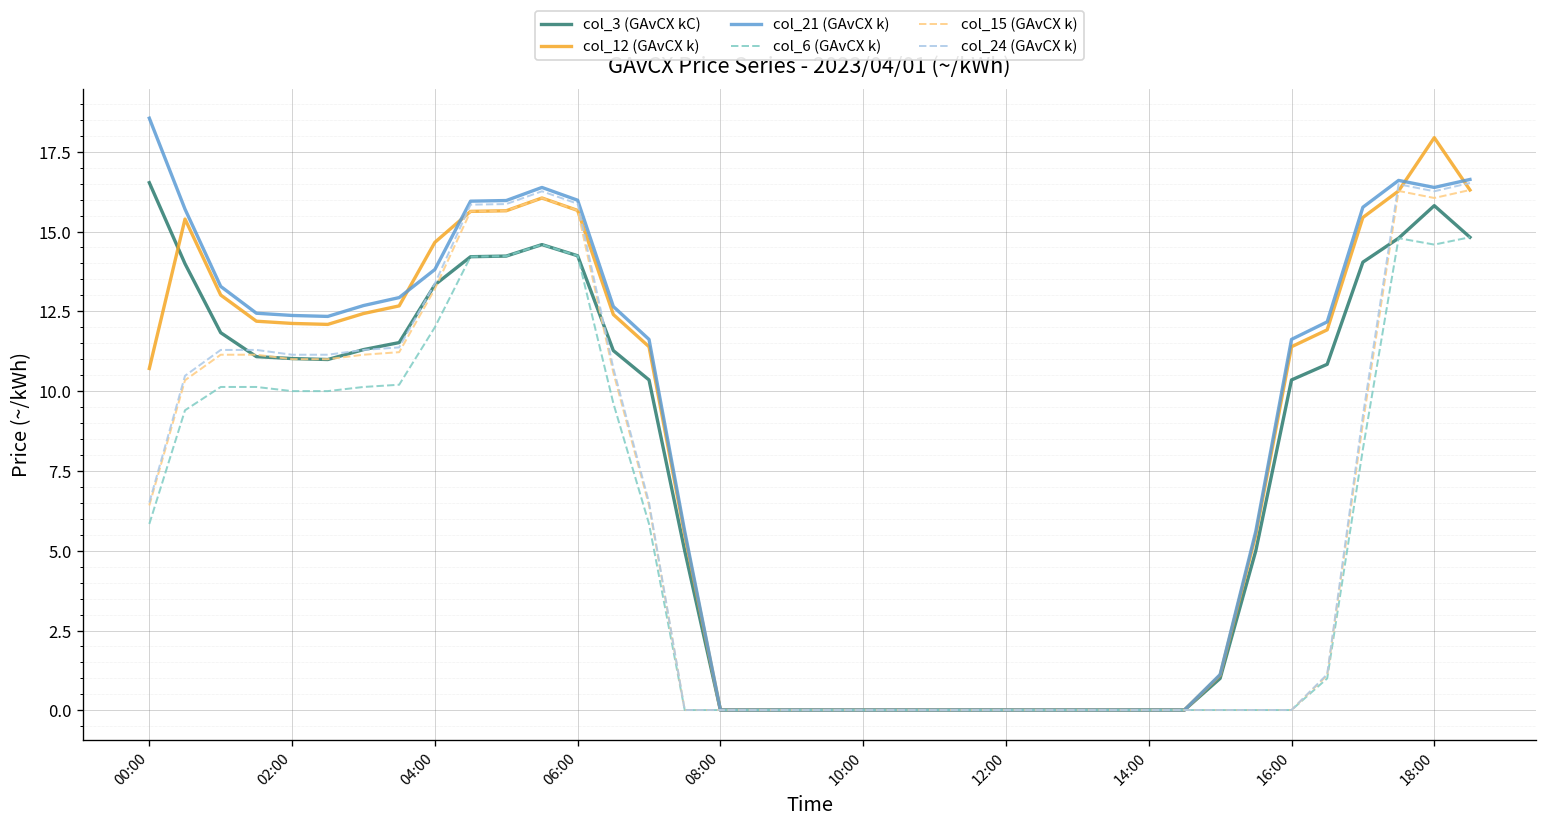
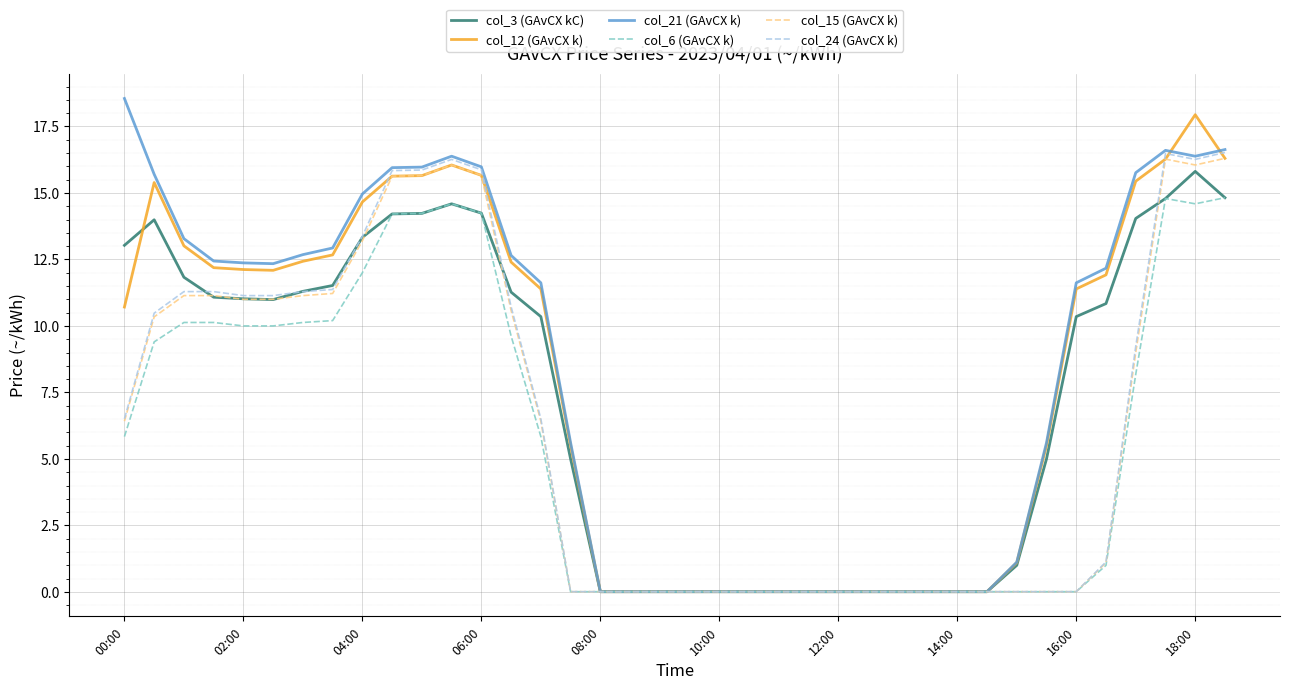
  {
    "col_3 (GAvCX kC)": {
-     "00:00": 16.5,
+     "00:00": 13.0,
      "16:00": 10.4,
      "18:00": 15.8
    },
    "col_12 (GAvCX k)": {
      "00:00": 10.7,
      "02:00": 12.1,
      "04:00": 14.7,
      "16:00": 11.4,
      "18:00": 17.9
    },
    "col_21 (GAvCX k)": {
      "00:00": 18.6,
      "02:00": 12.4,
-     "04:00": 13.8,
+     "04:00": 15.0,
      "06:00": 16.0,
      "16:00": 11.6,
      "18:00": 16.4
    },
    "col_15 (GAvCX k)": {
      "04:00": 13.2,
      "18:00": 16.1
    }
  }
